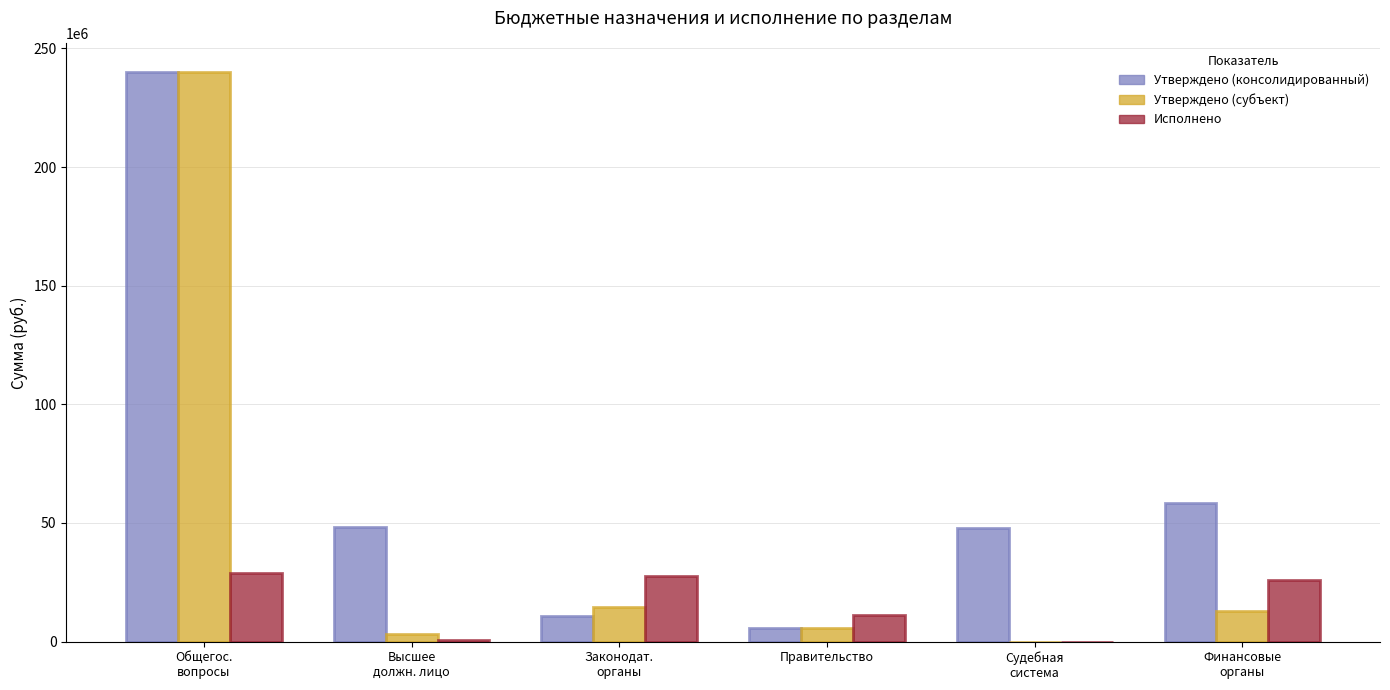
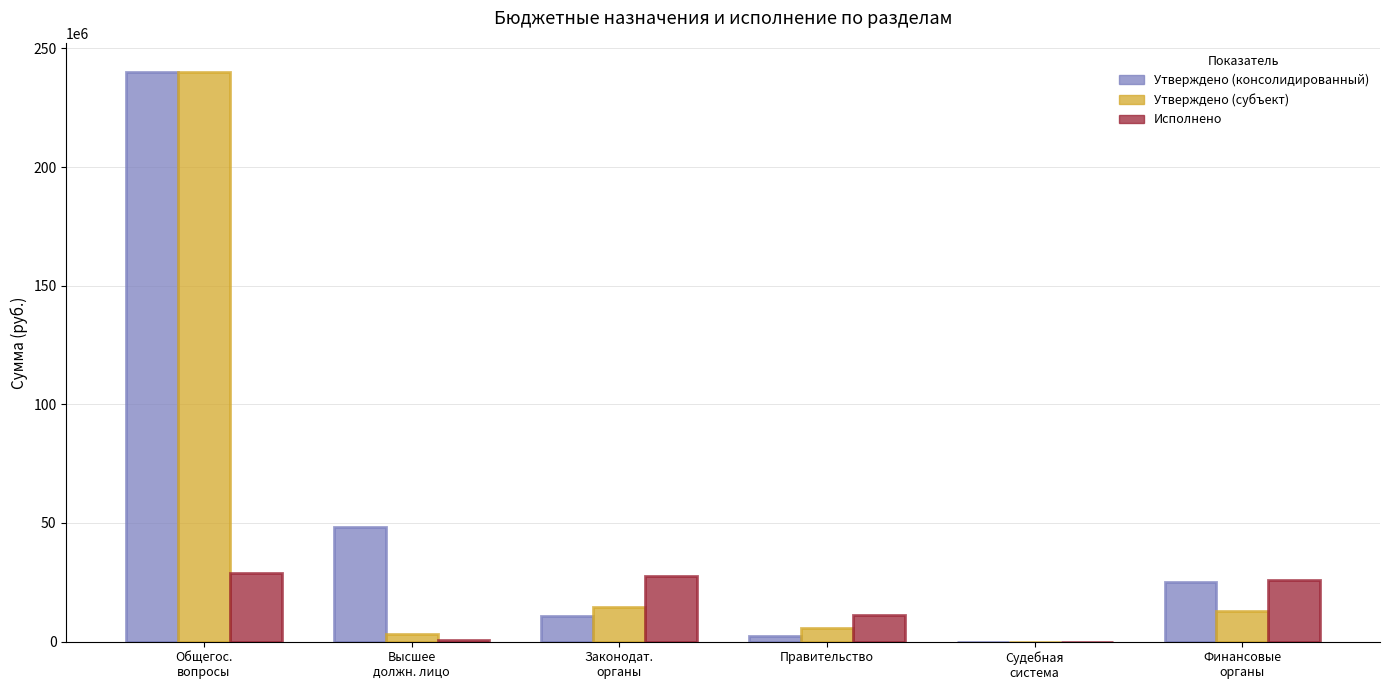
  {
    "Утверждено (консолидированный)": {
      "Общегос. вопросы": 240000000,
      "Высшее должн. лицо": 48000000,
      "Законодат. органы": 11000000,
-     "Правительство": 6000000,
-     "Судебная система": 48000000,
-     "Финансовые органы": 59000000
+     "Правительство": 2000000,
+     "Судебная система": 0,
+     "Финансовые органы": 25000000
    },
    "Утверждено (субъект)": {
      "Общегос. вопросы": 240000000,
      "Высшее должн. лицо": 3000000,
      "Законодат. органы": 15000000,
      "Правительство": 6000000,
      "Финансовые органы": 13000000
    },
    "Исполнено": {
      "Общегос. вопросы": 29000000,
      "Законодат. органы": 28000000,
      "Правительство": 11000000,
      "Финансовые органы": 26000000
    }
  }
